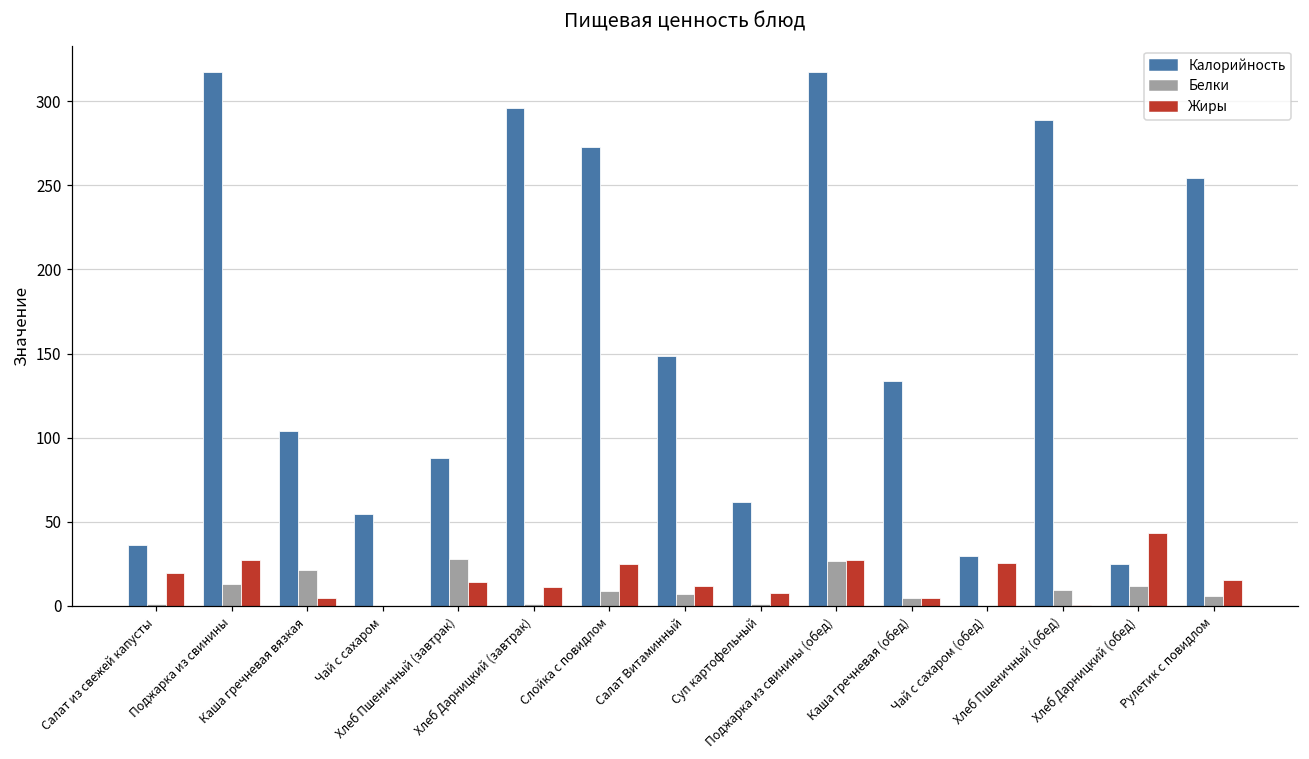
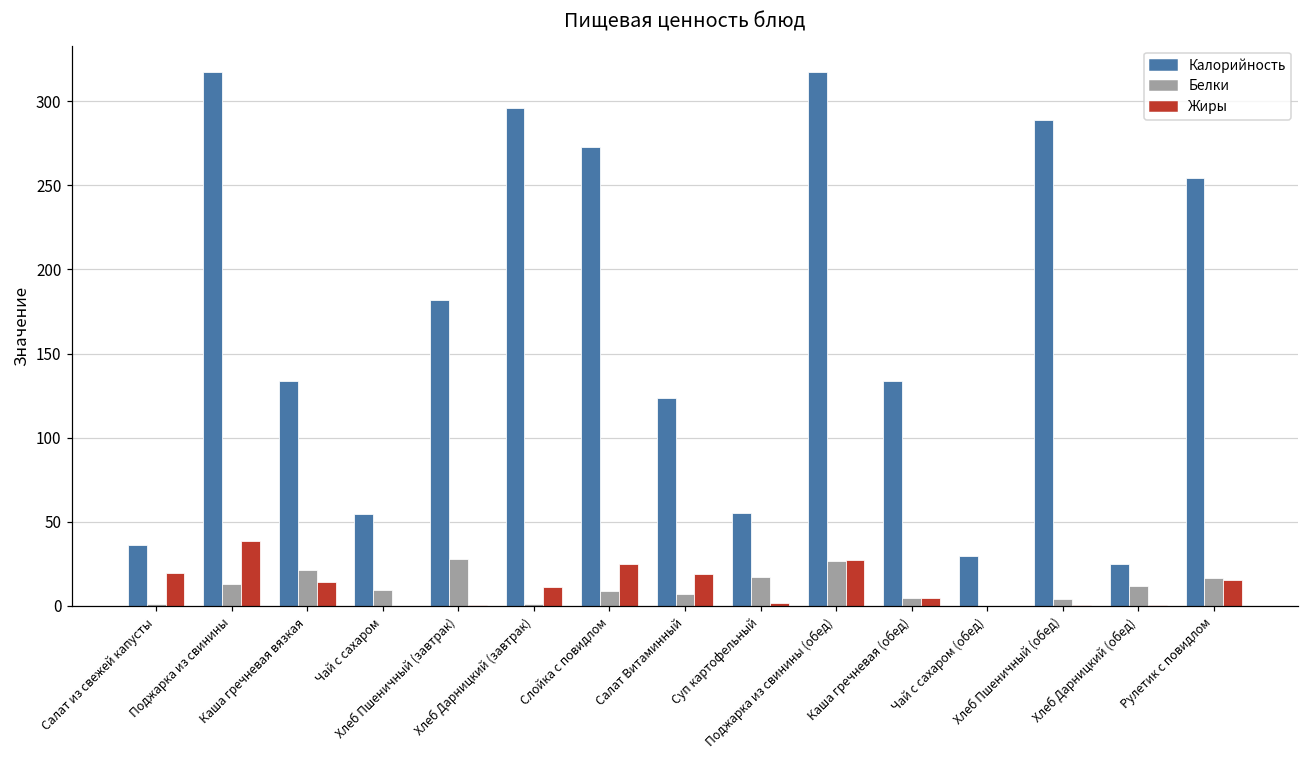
  {
    "Калорийность": {
      "Салат из свежей капусты": 36,
      "Поджарка из свинины": 317,
-     "Каша гречневая вязкая": 104,
+     "Каша гречневая вязкая": 134,
      "Чай с сахаром": 55,
-     "Хлеб Пшеничный (завтрак)": 88,
+     "Хлеб Пшеничный (завтрак)": 182,
      "Хлеб Дарницкий (завтрак)": 296,
      "Слойка с повидлом": 273,
-     "Салат Витаминный": 149,
-     "Суп картофельный": 62,
+     "Салат Витаминный": 123,
+     "Суп картофельный": 55,
      "Поджарка из свинины (обед)": 317,
      "Каша гречневая (обед)": 134,
      "Чай с сахаром (обед)": 30,
      "Хлеб Пшеничный (обед)": 289,
      "Хлеб Дарницкий (обед)": 25,
      "Рулетик с повидлом": 254
    },
    "Белки": {
      "Поджарка из свинины": 13,
      "Каша гречневая вязкая": 22,
-     "Чай с сахаром": 0,
+     "Чай с сахаром": 10,
      "Хлеб Пшеничный (завтрак)": 28,
      "Слойка с повидлом": 9,
      "Салат Витаминный": 7,
-     "Суп картофельный": 1,
+     "Суп картофельный": 17,
      "Поджарка из свинины (обед)": 27,
      "Каша гречневая (обед)": 4,
-     "Хлеб Пшеничный (обед)": 9,
+     "Хлеб Пшеничный (обед)": 4,
      "Хлеб Дарницкий (обед)": 12,
-     "Рулетик с повидлом": 6
+     "Рулетик с повидлом": 17
    },
    "Жиры": {
      "Салат из свежей капусты": 19,
-     "Поджарка из свинины": 27,
-     "Каша гречневая вязкая": 4,
-     "Хлеб Пшеничный (завтрак)": 14,
+     "Поджарка из свинины": 38,
+     "Каша гречневая вязкая": 14,
+     "Хлеб Пшеничный (завтрак)": 0,
      "Хлеб Дарницкий (завтрак)": 11,
      "Слойка с повидлом": 25,
-     "Салат Витаминный": 12,
-     "Суп картофельный": 7,
+     "Салат Витаминный": 19,
+     "Суп картофельный": 2,
      "Поджарка из свинины (обед)": 27,
      "Каша гречневая (обед)": 4,
-     "Чай с сахаром (обед)": 25,
-     "Хлеб Дарницкий (обед)": 43,
+     "Чай с сахаром (обед)": 0,
+     "Хлеб Дарницкий (обед)": 0,
      "Рулетик с повидлом": 15
    }
  }
